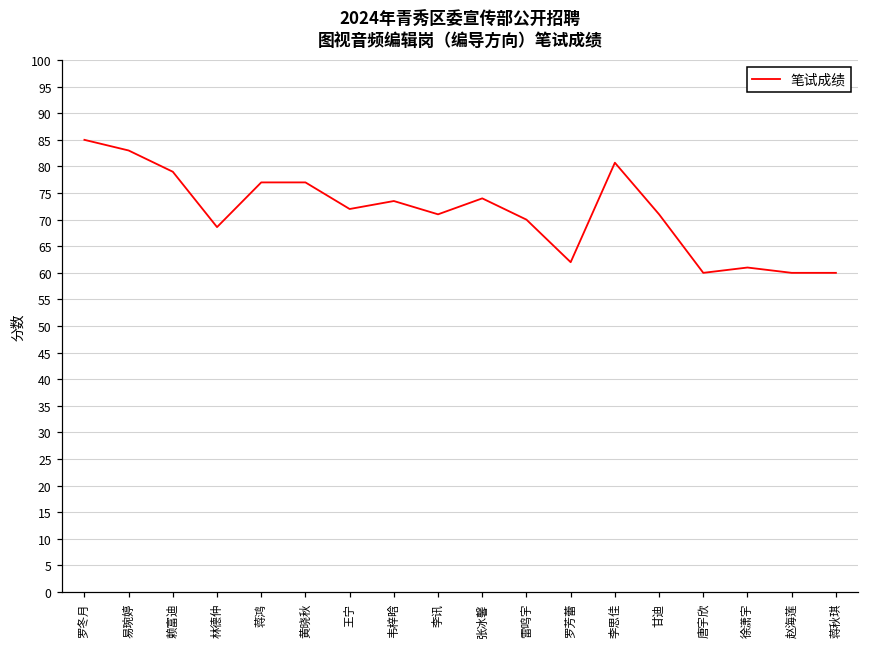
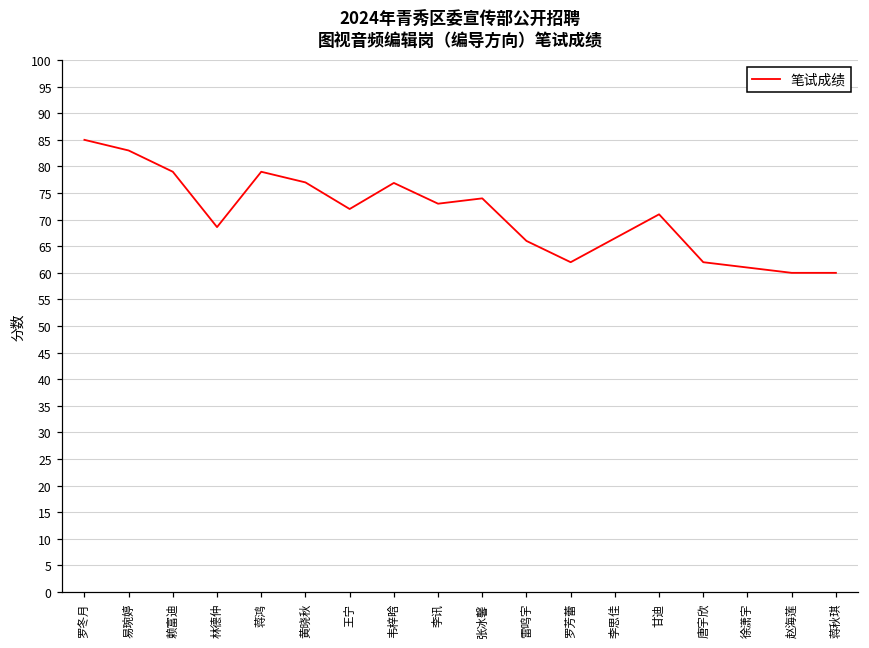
  {
    "罗冬月": 85,
    "易琬婷": 83,
    "赖富迪": 79,
    "林德仲": 69,
-   "蒋鸿": 77,
+   "蒋鸿": 79,
    "黄晓秋": 77,
    "王宁": 72,
-   "韦梓晗": 74,
-   "李讯": 71,
+   "韦梓晗": 77,
+   "李讯": 73,
    "张冰馨": 74,
-   "雷鸣宇": 70,
+   "雷鸣宇": 66,
    "罗芳蕾": 62,
-   "李思佳": 81,
+   "李思佳": 67,
    "甘迪": 71,
-   "唐宇欣": 60,
+   "唐宇欣": 62,
    "徐潇宇": 61,
    "赵海莲": 60,
    "蒋秋琪": 60
  }
